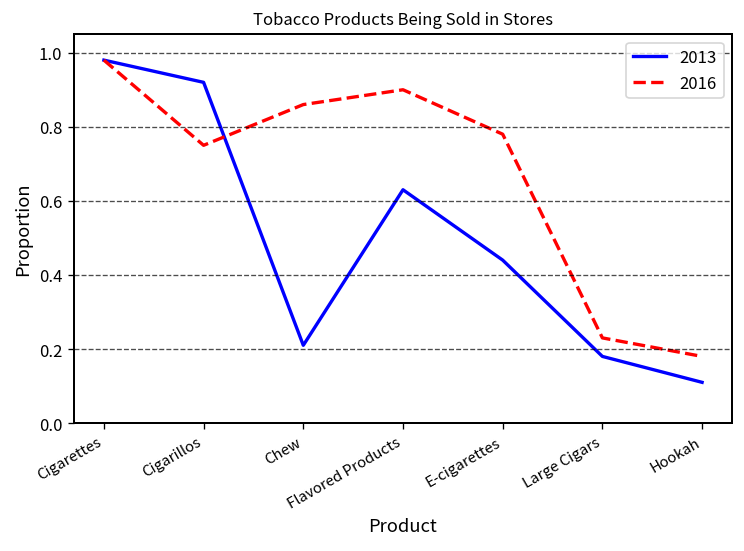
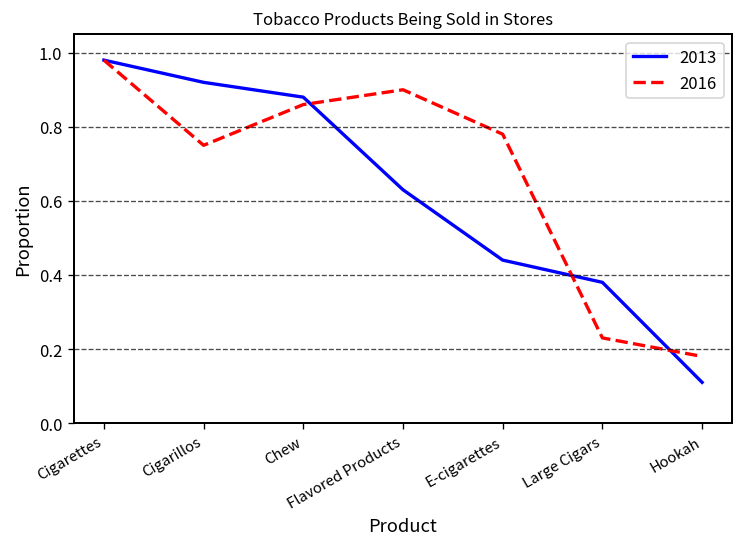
  {
    "2013": {
      "Cigarillos": 0.92,
-     "Chew": 0.21,
+     "Chew": 0.88,
      "Flavored Products": 0.63,
      "E-cigarettes": 0.44,
-     "Large Cigars": 0.18,
+     "Large Cigars": 0.38,
      "Hookah": 0.11
    },
    "2016": {
      "Cigarillos": 0.75,
      "Chew": 0.86,
      "Flavored Products": 0.90,
      "E-cigarettes": 0.78,
      "Large Cigars": 0.23,
      "Hookah": 0.18
    }
  }
